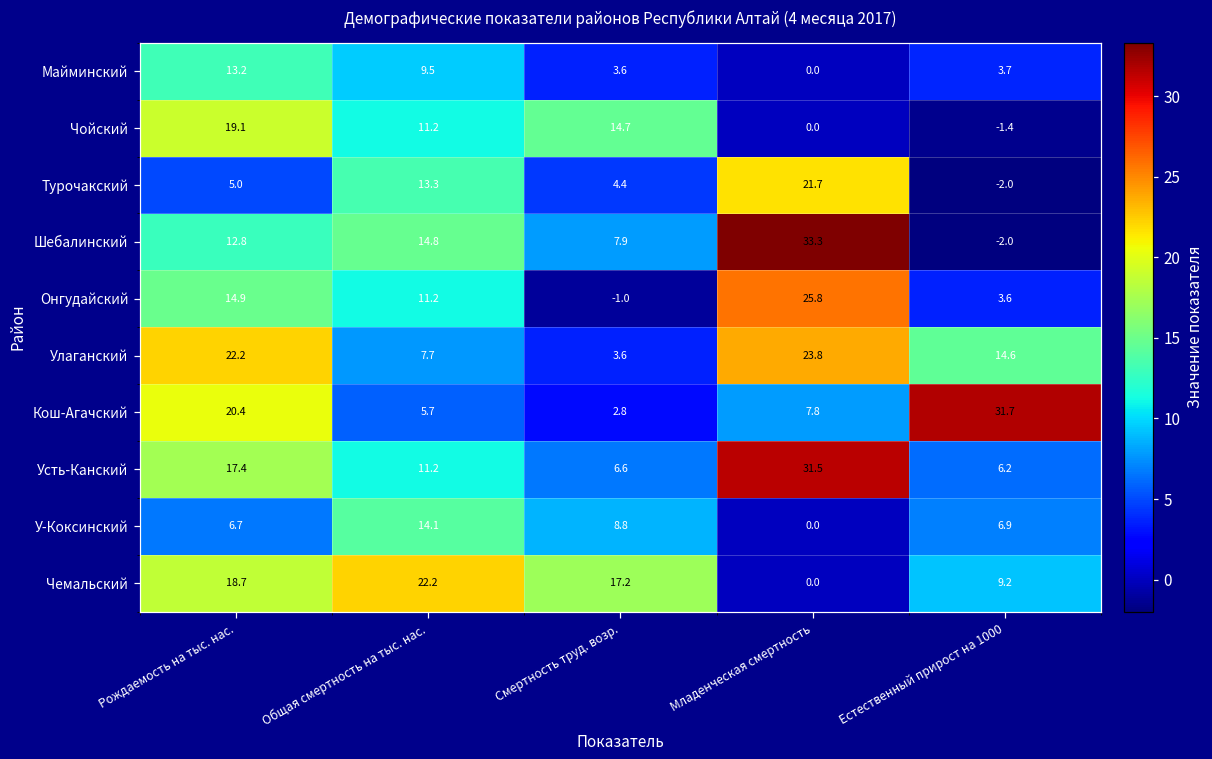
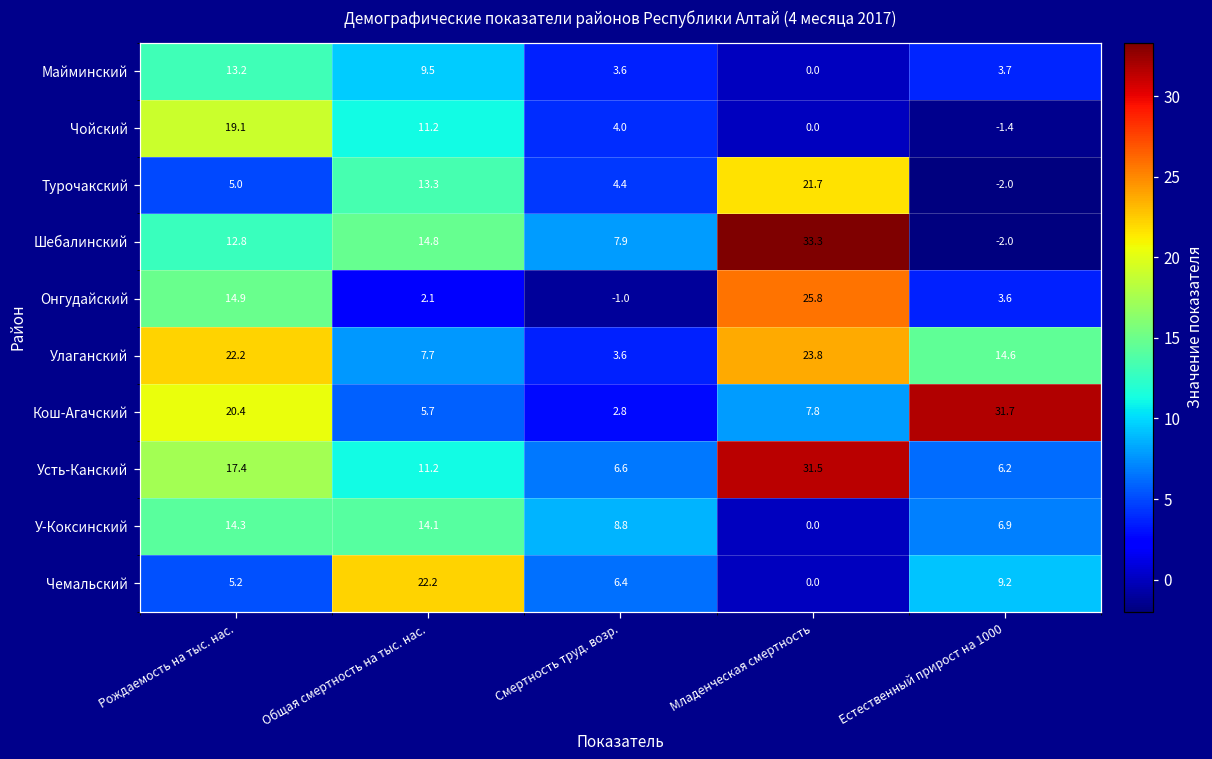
  {
    "Майминский": {
      "Рождаемость на тыс. нас.": 13.2,
      "Общая смертность на тыс. нас.": 9.5,
      "Смертность труд. возр.": 3.6,
      "Младенческая смертность": 0.0,
      "Естественный прирост на 1000": 3.7
    },
    "Чойский": {
      "Рождаемость на тыс. нас.": 19.1,
      "Общая смертность на тыс. нас.": 11.2,
-     "Смертность труд. возр.": 14.7,
+     "Смертность труд. возр.": 4.0,
      "Младенческая смертность": 0.0,
      "Естественный прирост на 1000": -1.4
    },
    "Турочакский": {
      "Рождаемость на тыс. нас.": 5.0,
      "Общая смертность на тыс. нас.": 13.3,
      "Смертность труд. возр.": 4.4,
      "Младенческая смертность": 21.7,
      "Естественный прирост на 1000": -2.0
    },
    "Шебалинский": {
      "Рождаемость на тыс. нас.": 12.8,
      "Общая смертность на тыс. нас.": 14.8,
      "Смертность труд. возр.": 7.9,
      "Младенческая смертность": 33.3,
      "Естественный прирост на 1000": -2.0
    },
    "Онгудайский": {
      "Рождаемость на тыс. нас.": 14.9,
-     "Общая смертность на тыс. нас.": 11.2,
+     "Общая смертность на тыс. нас.": 2.1,
      "Смертность труд. возр.": -1.0,
      "Младенческая смертность": 25.8,
      "Естественный прирост на 1000": 3.6
    },
    "Улаганский": {
      "Рождаемость на тыс. нас.": 22.2,
      "Общая смертность на тыс. нас.": 7.7,
      "Смертность труд. возр.": 3.6,
      "Младенческая смертность": 23.8,
      "Естественный прирост на 1000": 14.6
    },
    "Кош-Агачский": {
      "Рождаемость на тыс. нас.": 20.4,
      "Общая смертность на тыс. нас.": 5.7,
      "Смертность труд. возр.": 2.8,
      "Младенческая смертность": 7.8,
      "Естественный прирост на 1000": 31.7
    },
    "Усть-Канский": {
      "Рождаемость на тыс. нас.": 17.4,
      "Общая смертность на тыс. нас.": 11.2,
      "Смертность труд. возр.": 6.6,
      "Младенческая смертность": 31.5,
      "Естественный прирост на 1000": 6.2
    },
    "У-Коксинский": {
-     "Рождаемость на тыс. нас.": 6.7,
+     "Рождаемость на тыс. нас.": 14.3,
      "Общая смертность на тыс. нас.": 14.1,
      "Смертность труд. возр.": 8.8,
      "Младенческая смертность": 0.0,
      "Естественный прирост на 1000": 6.9
    },
    "Чемальский": {
-     "Рождаемость на тыс. нас.": 18.7,
+     "Рождаемость на тыс. нас.": 5.2,
      "Общая смертность на тыс. нас.": 22.2,
-     "Смертность труд. возр.": 17.2,
+     "Смертность труд. возр.": 6.4,
      "Младенческая смертность": 0.0,
      "Естественный прирост на 1000": 9.2
    }
  }
